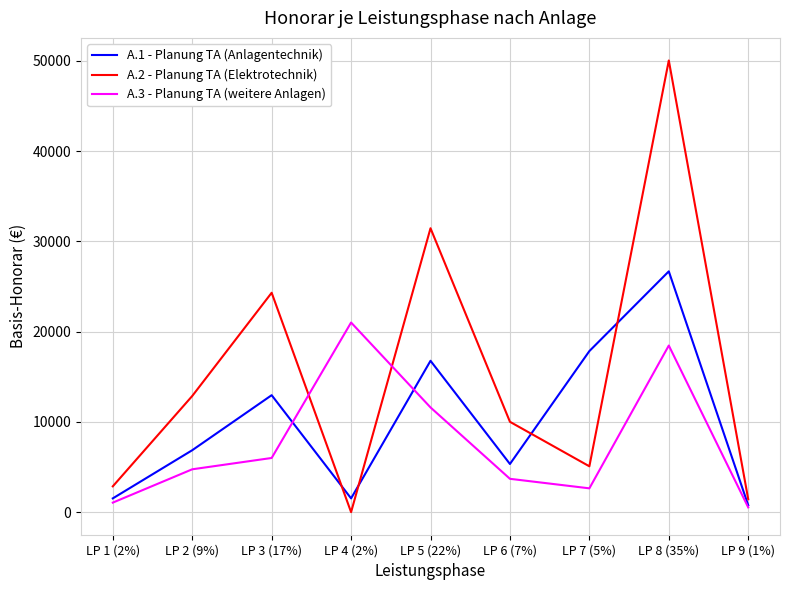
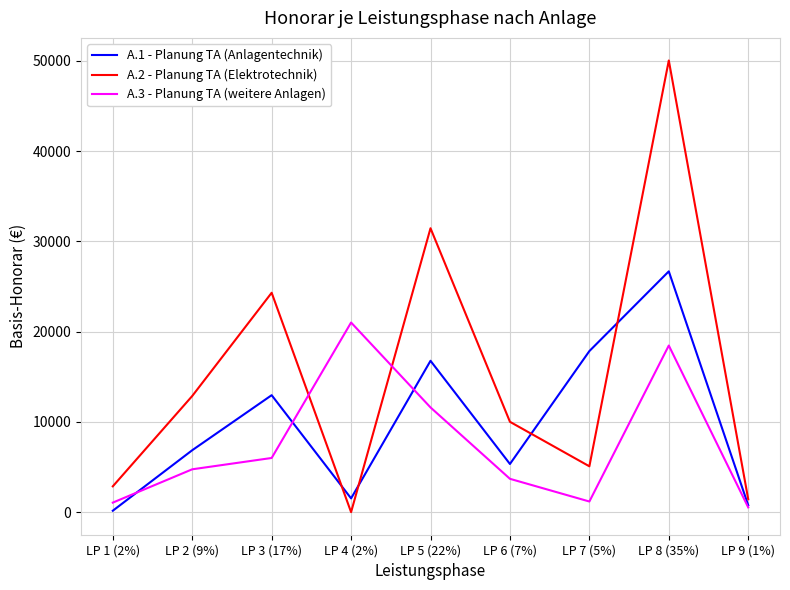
  {
    "A.1 - Planung TA (Anlagentechnik)": {
-     "LP 1 (2%)": 2000,
+     "LP 1 (2%)": 0,
      "LP 2 (9%)": 7000,
      "LP 3 (17%)": 13000,
      "LP 4 (2%)": 2000,
      "LP 5 (22%)": 17000,
      "LP 6 (7%)": 5000,
      "LP 7 (5%)": 18000,
      "LP 8 (35%)": 27000
    },
    "A.2 - Planung TA (Elektrotechnik)": {
      "LP 1 (2%)": 3000,
      "LP 2 (9%)": 13000,
      "LP 3 (17%)": 24000,
      "LP 4 (2%)": 0,
      "LP 5 (22%)": 31000,
      "LP 6 (7%)": 10000,
      "LP 7 (5%)": 5000,
      "LP 8 (35%)": 50000,
      "LP 9 (1%)": 1000
    },
    "A.3 - Planung TA (weitere Anlagen)": {
      "LP 1 (2%)": 1000,
      "LP 2 (9%)": 5000,
      "LP 3 (17%)": 6000,
      "LP 4 (2%)": 21000,
      "LP 5 (22%)": 12000,
      "LP 6 (7%)": 4000,
-     "LP 7 (5%)": 3000,
+     "LP 7 (5%)": 1000,
      "LP 8 (35%)": 18000
    }
  }
